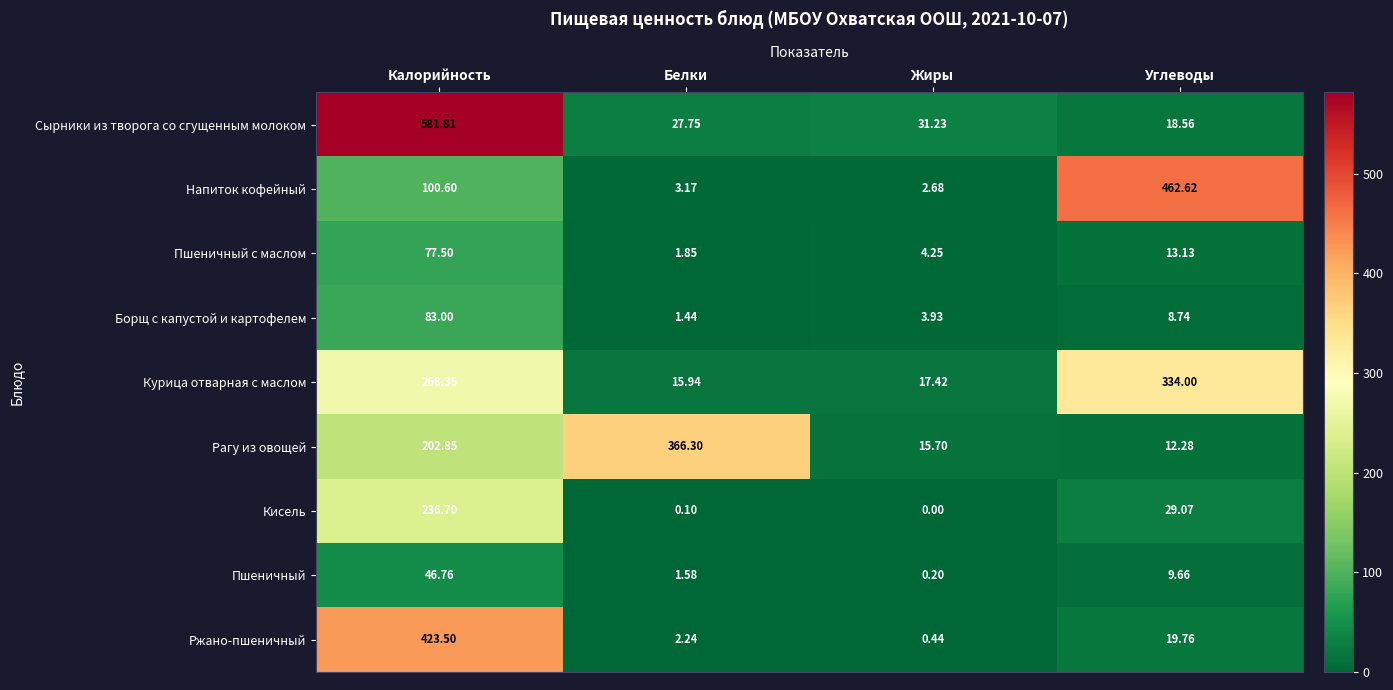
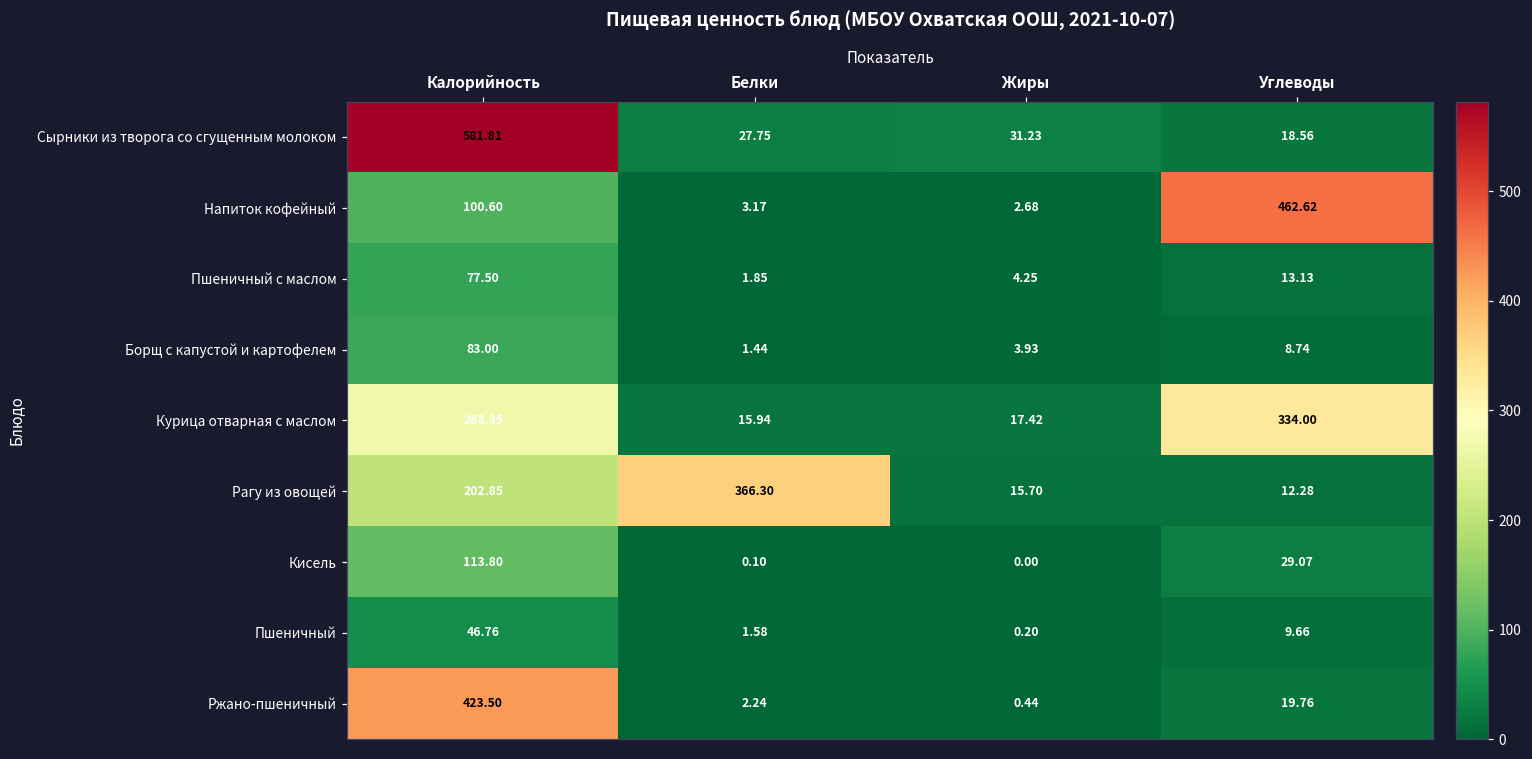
  {
    "Сырники из творога со сгущенным молоком": {
      "Калорийность": 581.81,
      "Белки": 27.75,
      "Жиры": 31.23,
      "Углеводы": 18.56
    },
    "Напиток кофейный": {
      "Калорийность": 100.60,
      "Белки": 3.17,
      "Жиры": 2.68,
      "Углеводы": 462.62
    },
    "Пшеничный с маслом": {
      "Калорийность": 77.50,
      "Белки": 1.85,
      "Жиры": 4.25,
      "Углеводы": 13.13
    },
    "Борщ с капустой и картофелем": {
      "Калорийность": 83.00,
      "Белки": 1.44,
      "Жиры": 3.93,
      "Углеводы": 8.74
    },
    "Курица отварная с маслом": {
      "Калорийность": 268.35,
      "Белки": 15.94,
      "Жиры": 17.42,
      "Углеводы": 334.00
    },
    "Рагу из овощей": {
      "Калорийность": 202.85,
      "Белки": 366.30,
      "Жиры": 15.70,
      "Углеводы": 12.28
    },
    "Кисель": {
-     "Калорийность": 236.70,
+     "Калорийность": 113.80,
      "Белки": 0.10,
      "Жиры": 0.00,
      "Углеводы": 29.07
    },
    "Пшеничный": {
      "Калорийность": 46.76,
      "Белки": 1.58,
      "Жиры": 0.20,
      "Углеводы": 9.66
    },
    "Ржано-пшеничный": {
      "Калорийность": 423.50,
      "Белки": 2.24,
      "Жиры": 0.44,
      "Углеводы": 19.76
    }
  }
